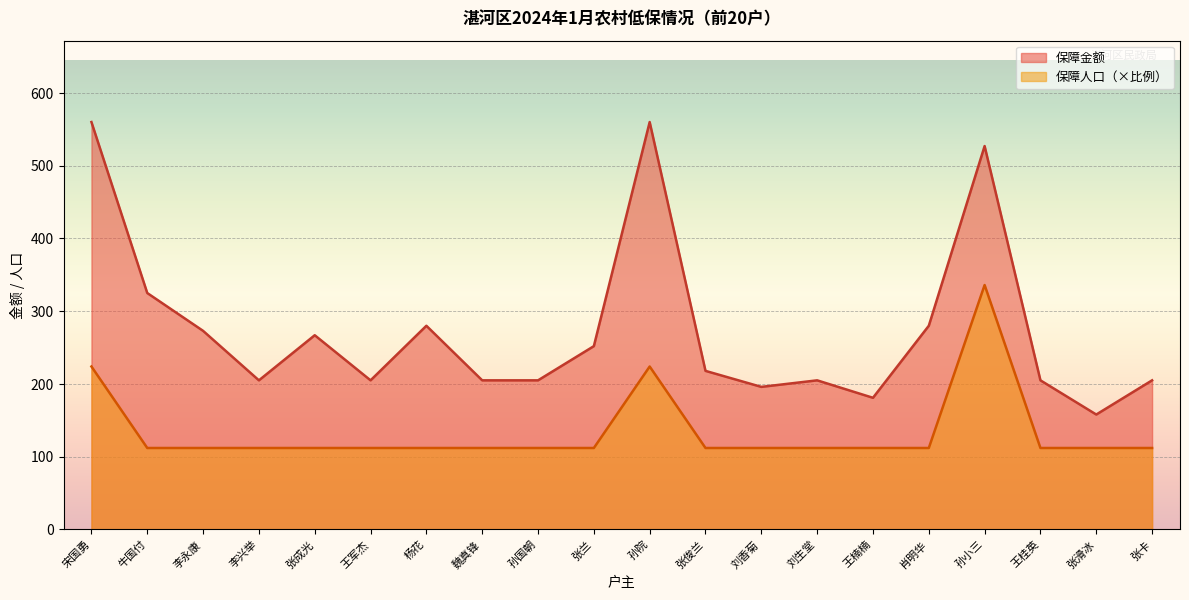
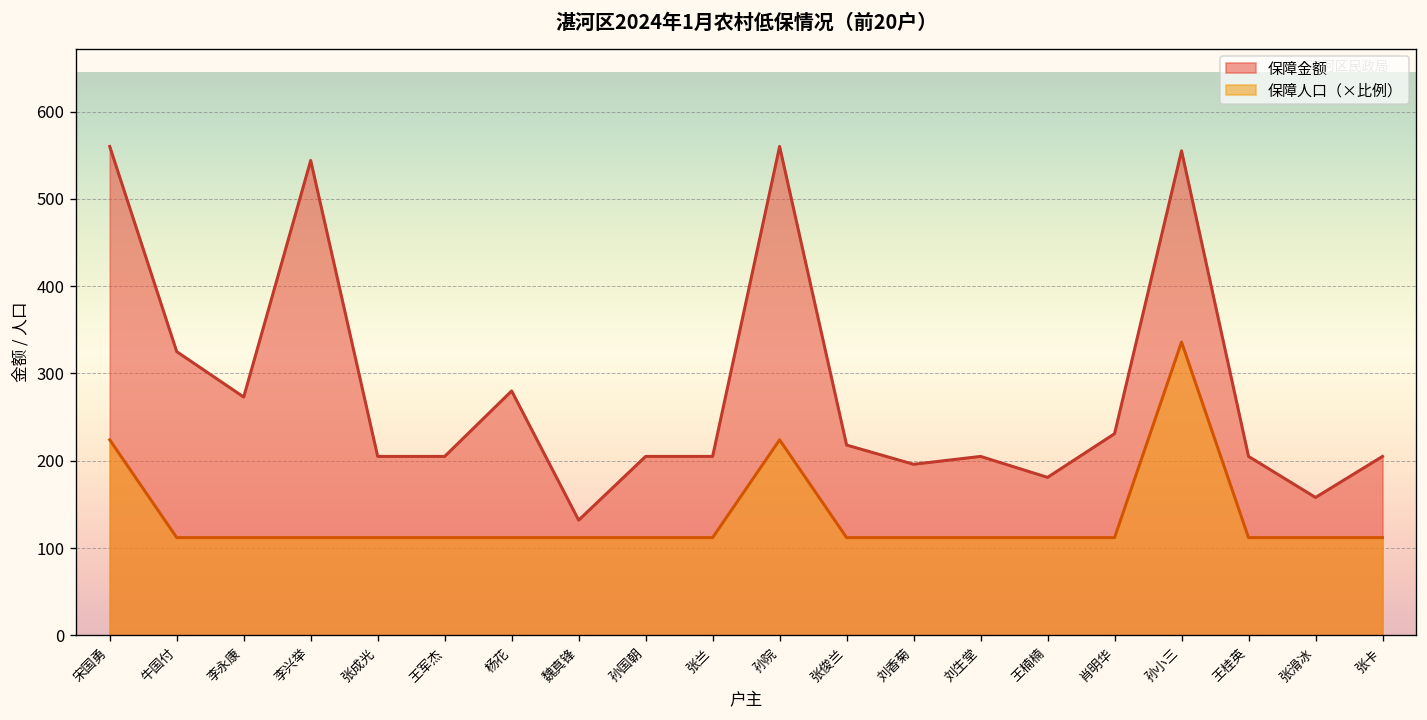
  {
    "保障金额": {
      "宋国勇": 560,
      "牛国付": 330,
      "李永康": 270,
-     "李兴举": 210,
-     "张成光": 270,
+     "李兴举": 540,
+     "张成光": 210,
      "王军杰": 210,
      "杨花": 280,
-     "魏真锋": 210,
+     "魏真锋": 130,
      "孙国朝": 210,
-     "张兰": 250,
+     "张兰": 210,
      "孙院": 560,
      "张俊兰": 220,
      "刘香菊": 200,
      "刘生堂": 210,
      "王楠楠": 180,
-     "肖明华": 280,
-     "孙小三": 530,
+     "肖明华": 230,
+     "孙小三": 560,
      "王桂英": 210,
      "张滑冰": 160,
      "张卡": 210
    },
    "保障人口（×比例）": {
      "宋国勇": 220,
      "牛国付": 110,
      "李永康": 110,
      "李兴举": 110,
      "张成光": 110,
      "王军杰": 110,
      "杨花": 110,
      "魏真锋": 110,
      "孙国朝": 110,
      "张兰": 110,
      "孙院": 220,
      "张俊兰": 110,
      "刘香菊": 110,
      "刘生堂": 110,
      "王楠楠": 110,
      "肖明华": 110,
      "孙小三": 340,
      "王桂英": 110,
      "张滑冰": 110,
      "张卡": 110
    }
  }
